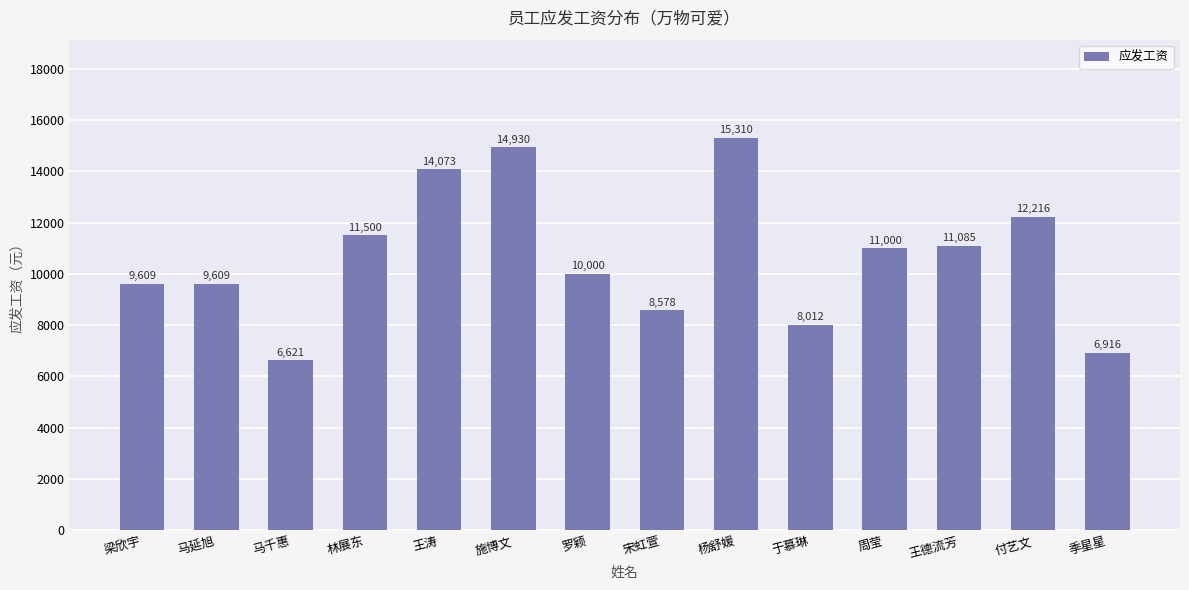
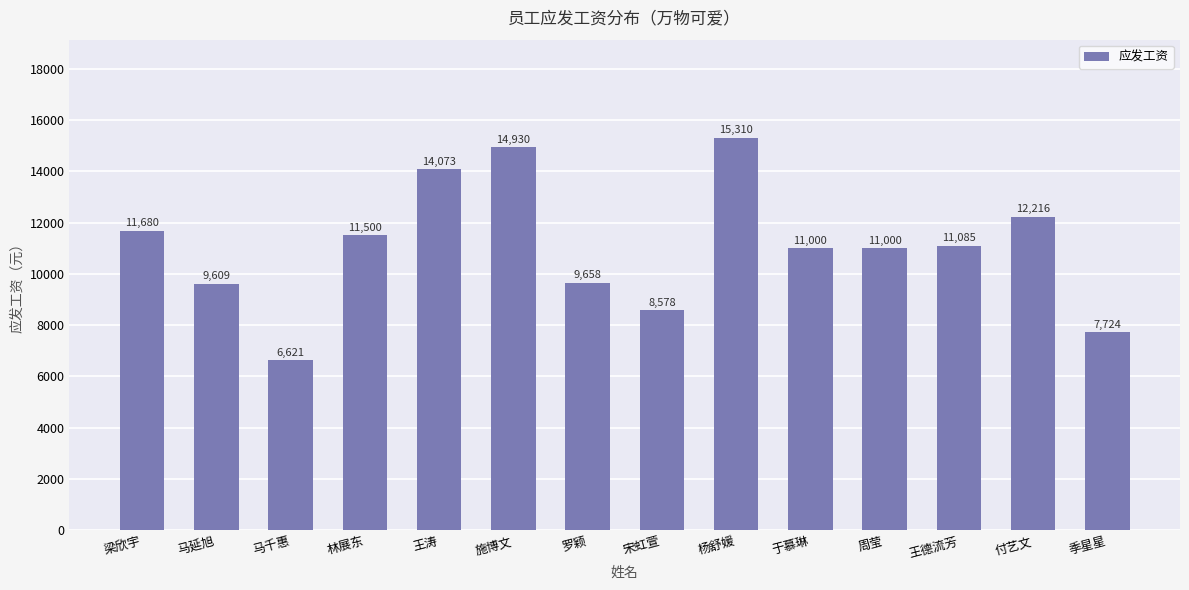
  {
-   "梁欣宇": "9,609",
+   "梁欣宇": "11,680",
    "马延旭": "9,609",
    "马千惠": "6,621",
    "林展东": "11,500",
    "王涛": "14,073",
    "施博文": "14,930",
-   "罗颖": "10,000",
+   "罗颖": "9,658",
    "宋虹萱": "8,578",
    "杨舒媛": "15,310",
-   "于慕琳": "8,012",
+   "于慕琳": "11,000",
    "周莹": "11,000",
    "王德流芳": "11,085",
    "付艺文": "12,216",
-   "季星星": "6,916"
+   "季星星": "7,724"
  }
